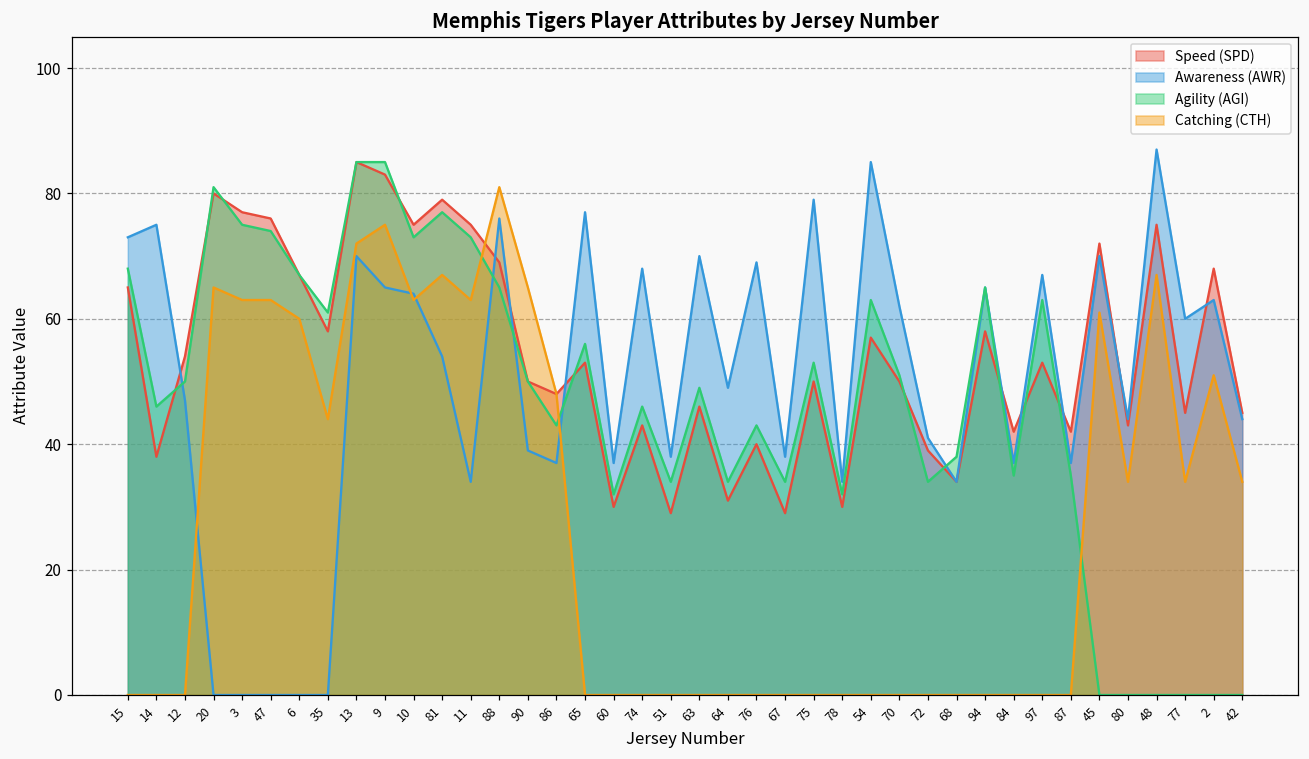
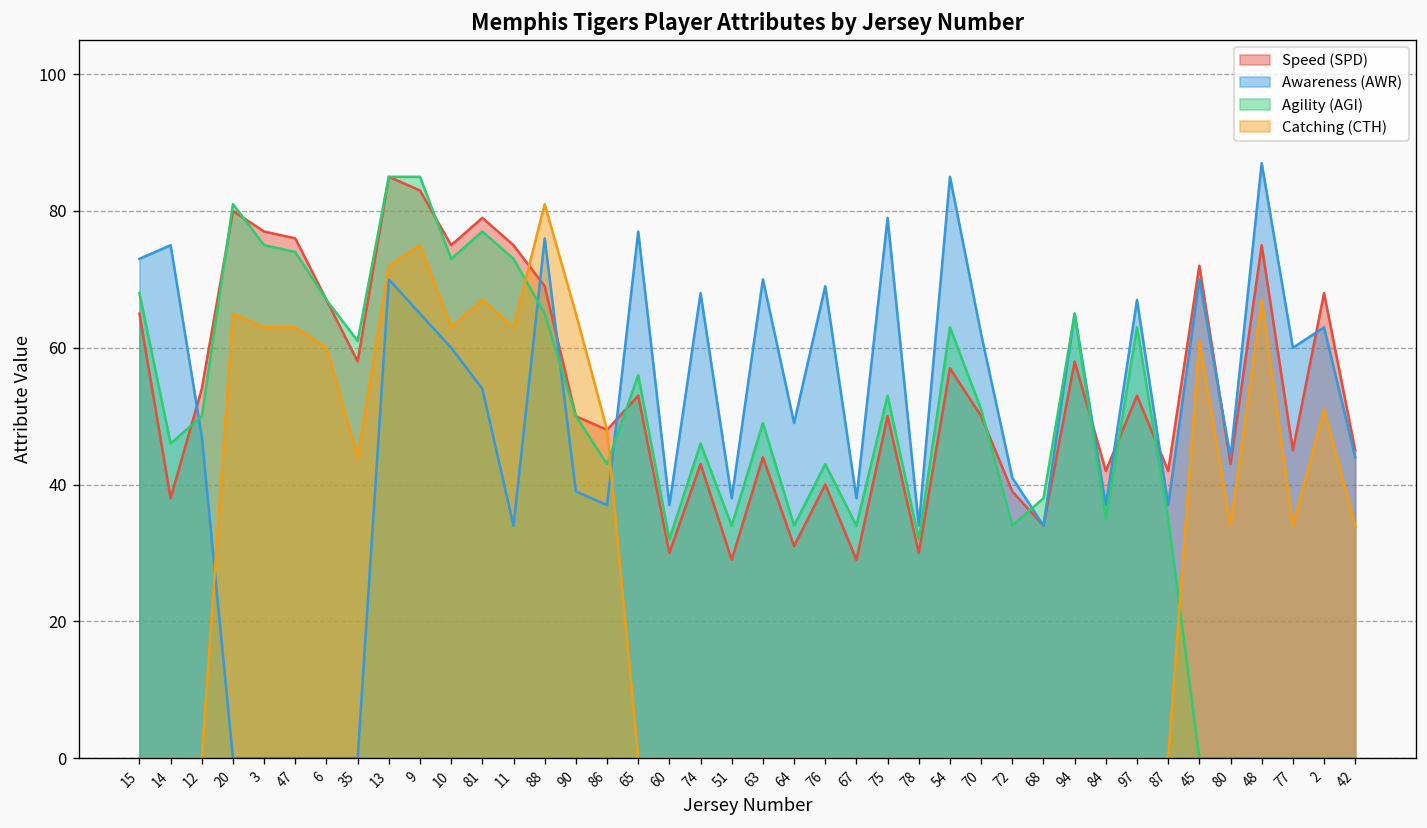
  {
    "Speed (SPD)": {
      "15": 65,
      "14": 38,
      "12": 54,
      "20": 80,
      "3": 77,
      "47": 76,
      "35": 58,
      "9": 83,
      "10": 75,
      "81": 79,
      "11": 75,
      "88": 69,
      "65": 53,
      "60": 30,
      "74": 43,
      "51": 29,
-     "63": 46,
+     "63": 44,
      "64": 31,
      "76": 40,
      "67": 29,
      "75": 50,
      "78": 30,
      "54": 57,
      "70": 50,
      "72": 39,
      "94": 58,
      "84": 42,
      "97": 53,
      "87": 42,
      "45": 72,
      "80": 43,
      "48": 75,
      "77": 45,
      "2": 68,
      "42": 45
    },
    "Awareness (AWR)": {
      "15": 73,
      "14": 75,
      "12": 47,
      "20": 0,
      "3": 0,
      "47": 0,
      "6": 0,
      "35": 0,
      "13": 70,
      "9": 65,
-     "10": 64,
+     "10": 60,
      "81": 54,
      "11": 34,
      "88": 76,
      "90": 39,
      "86": 37,
      "65": 77,
      "60": 37,
      "74": 68,
      "51": 38,
      "63": 70,
      "64": 49,
      "76": 69,
      "67": 38,
      "75": 79,
      "78": 34,
      "54": 85,
      "70": 62,
      "72": 41,
      "84": 37,
      "97": 67,
      "87": 37,
      "45": 70,
      "80": 44,
      "48": 87,
      "77": 60,
      "2": 63,
      "42": 44
    },
    "Agility (AGI)": {
      "15": 68,
      "14": 46,
      "12": 50,
      "20": 81,
      "3": 75,
      "47": 74,
      "35": 61,
      "9": 85,
      "10": 73,
      "81": 77,
      "11": 73,
      "88": 65,
      "86": 43,
      "65": 56,
      "60": 32,
      "74": 46,
      "51": 34,
      "63": 49,
      "64": 34,
      "76": 43,
      "67": 34,
      "75": 53,
      "78": 32,
      "54": 63,
      "70": 51,
      "72": 34,
      "68": 38,
      "84": 35,
      "97": 63,
      "87": 35,
      "45": 0,
      "80": 0,
      "48": 0,
      "77": 0,
      "2": 0,
      "42": 0
    },
    "Catching (CTH)": {
      "15": 0,
      "14": 0,
      "12": 0,
      "20": 65,
      "3": 63,
      "47": 63,
      "6": 60,
      "35": 44,
      "13": 72,
      "9": 75,
      "10": 63,
      "81": 67,
      "11": 63,
      "88": 81,
      "90": 65,
      "65": 0,
      "60": 0,
      "74": 0,
      "51": 0,
      "63": 0,
      "64": 0,
      "76": 0,
      "67": 0,
      "75": 0,
      "78": 0,
      "54": 0,
      "70": 0,
      "72": 0,
      "68": 0,
      "94": 0,
      "84": 0,
      "97": 0,
      "87": 0,
      "45": 61,
      "80": 34,
      "48": 67,
      "77": 34,
      "2": 51,
      "42": 34
    }
  }
